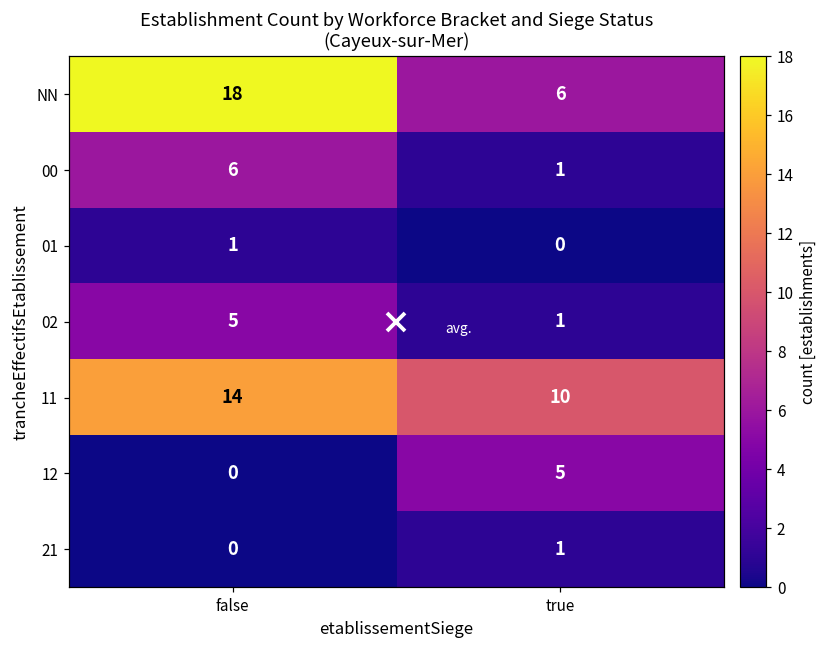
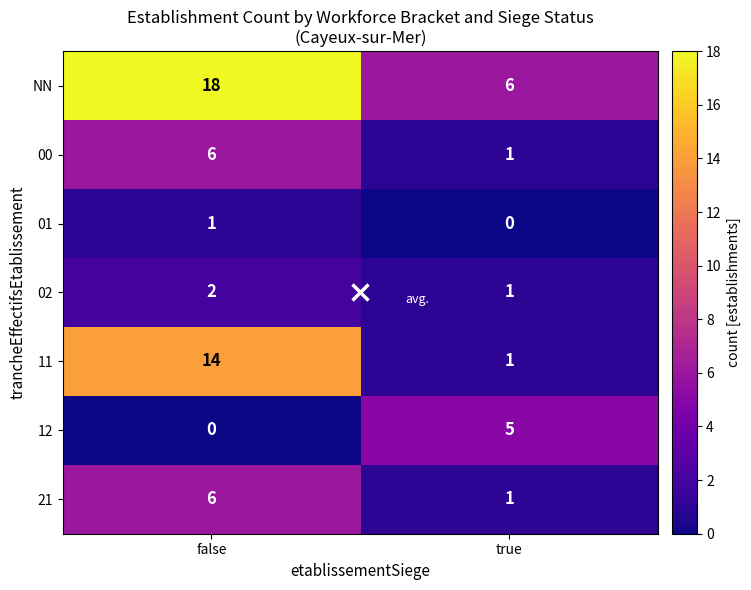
  {
    "NN": {
      "false": 18,
      "true": 6
    },
    "00": {
      "false": 6,
      "true": 1
    },
    "01": {
      "false": 1,
      "true": 0
    },
    "02": {
-     "false": 5
+     "false": 2
    },
    "11": {
      "false": 14,
-     "true": 10
+     "true": 1
    },
    "12": {
      "false": 0,
      "true": 5
    },
    "21": {
-     "false": 0,
+     "false": 6,
      "true": 1
    }
  }
